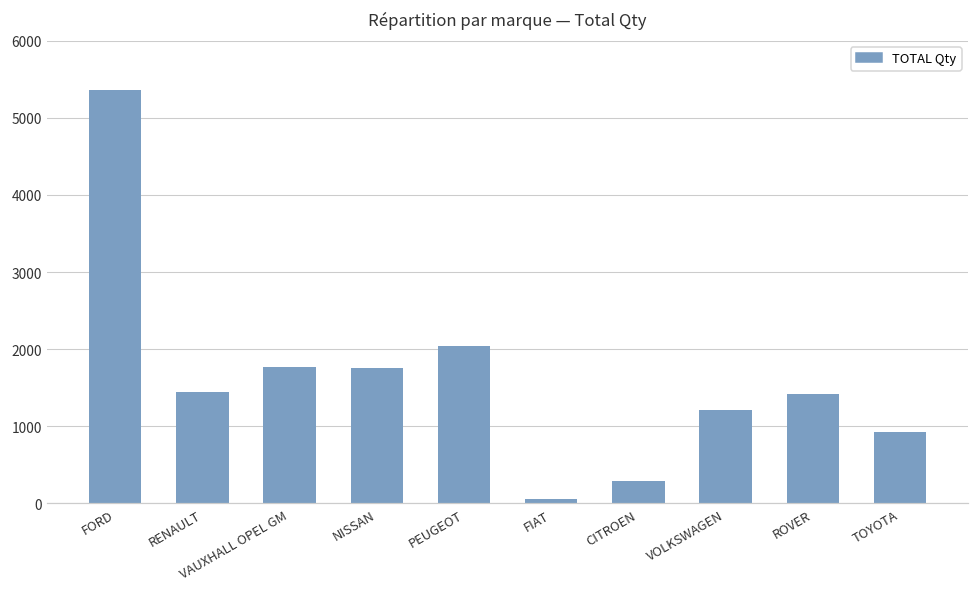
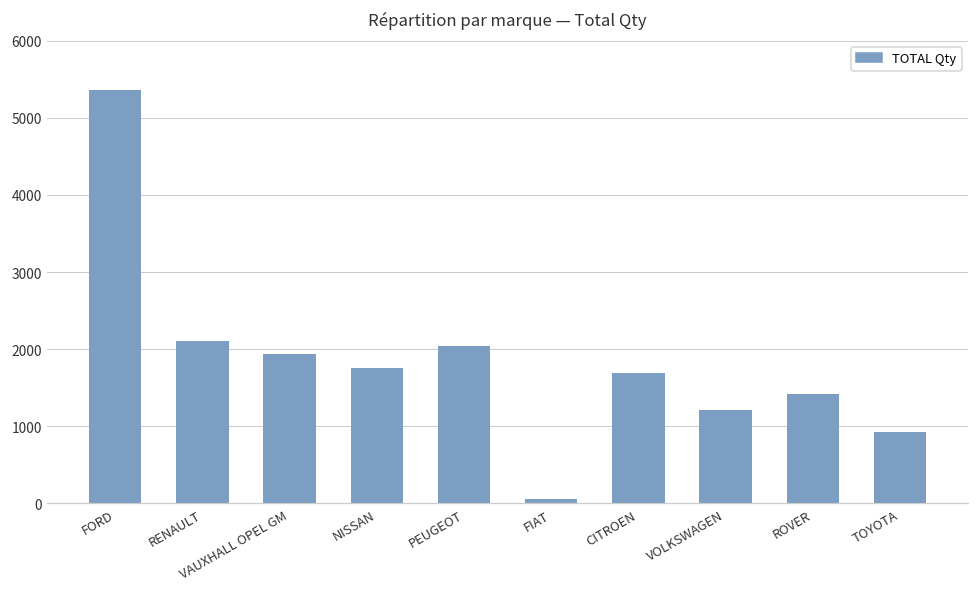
  {
    "FORD": 5400,
-   "RENAULT": 1400,
-   "VAUXHALL OPEL GM": 1800,
+   "RENAULT": 2100,
+   "VAUXHALL OPEL GM": 1900,
    "NISSAN": 1800,
    "PEUGEOT": 2000,
    "FIAT": 100,
-   "CITROEN": 300,
+   "CITROEN": 1700,
    "VOLKSWAGEN": 1200,
    "ROVER": 1400,
    "TOYOTA": 900
  }
